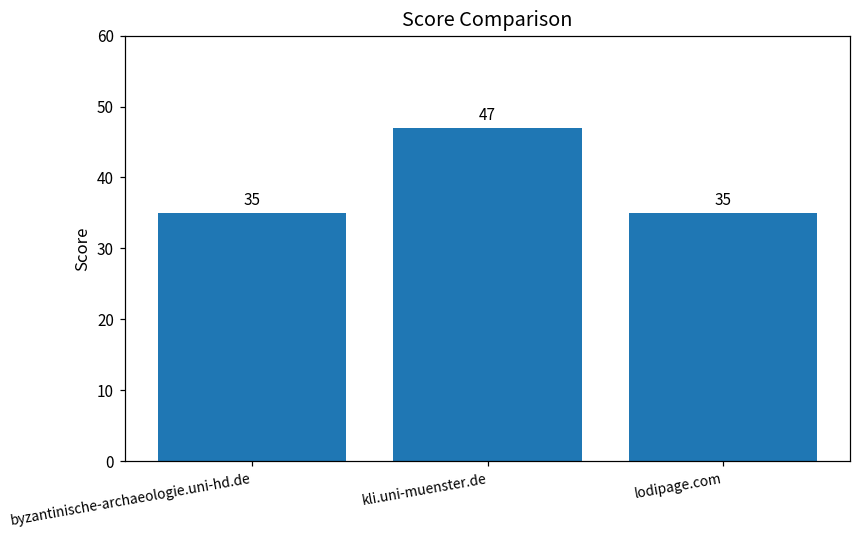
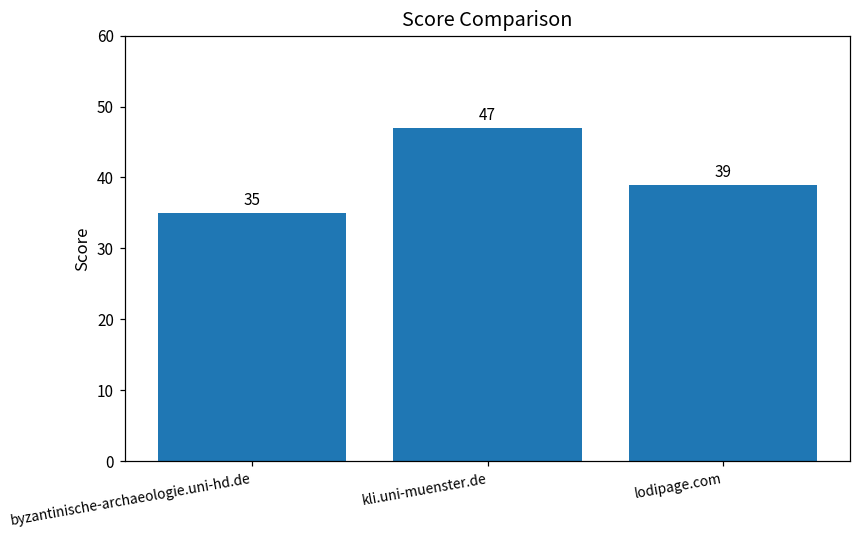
  {
    "byzantinische-archaeologie.uni-hd.de": 35,
    "kli.uni-muenster.de": 47,
-   "lodipage.com": 35
+   "lodipage.com": 39
  }
